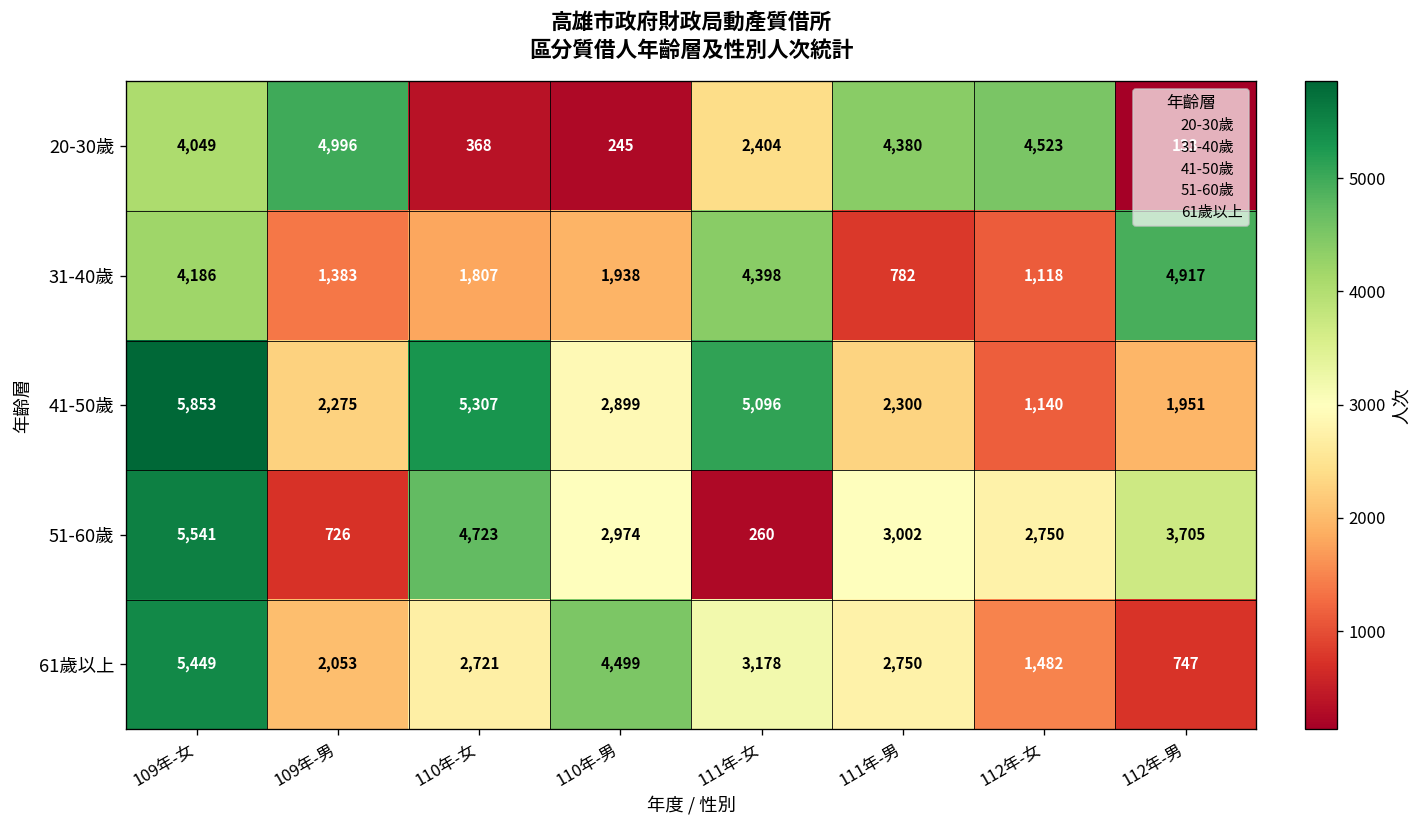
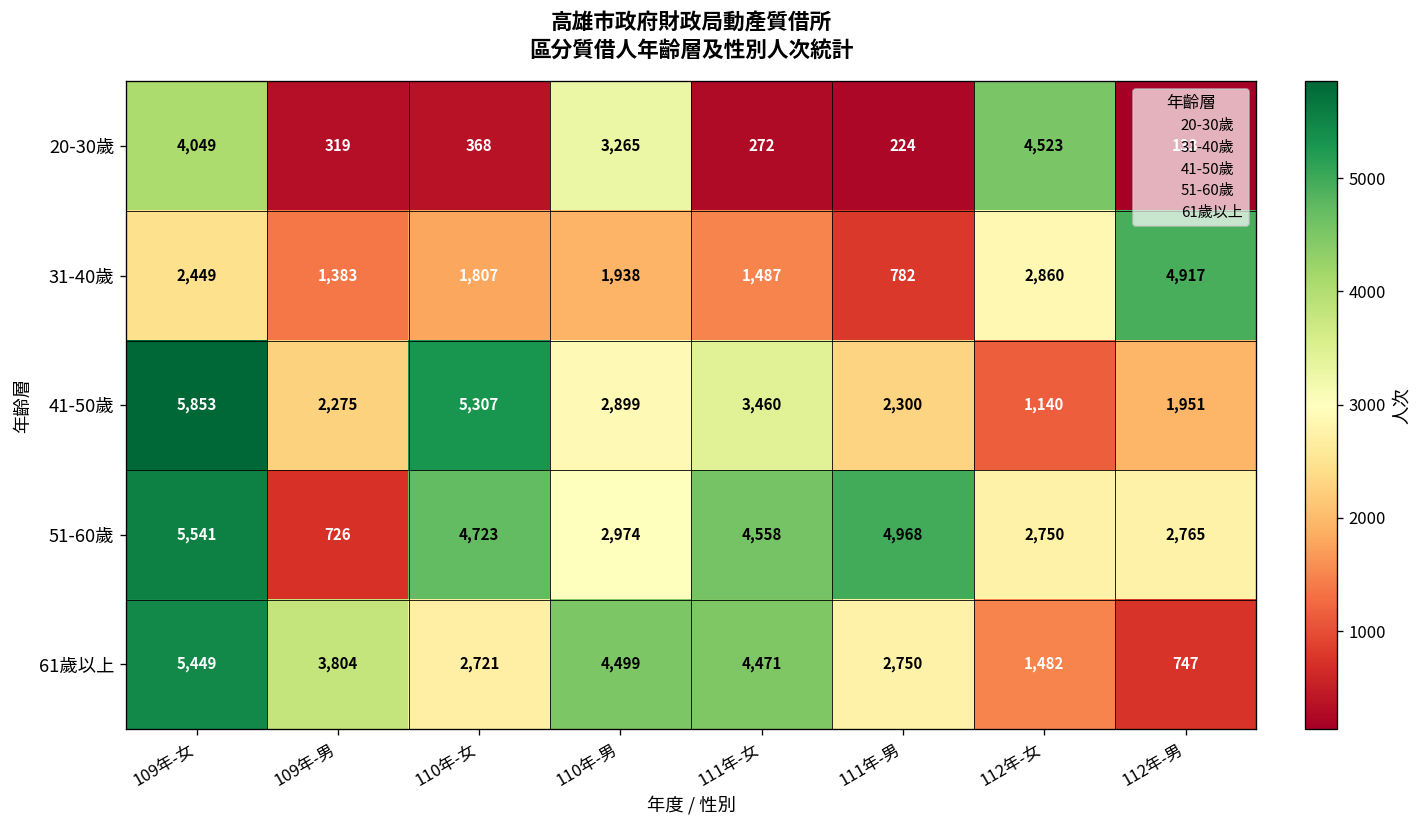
  {
    "20-30歲": {
      "109年-女": "4,049",
-     "109年-男": "4,996",
+     "109年-男": "319",
      "110年-女": "368",
-     "110年-男": "245",
-     "111年-女": "2,404",
-     "111年-男": "4,380",
+     "110年-男": "3,265",
+     "111年-女": "272",
+     "111年-男": "224",
      "112年-女": "4,523"
    },
    "31-40歲": {
-     "109年-女": "4,186",
+     "109年-女": "2,449",
      "109年-男": "1,383",
      "110年-女": "1,807",
      "110年-男": "1,938",
-     "111年-女": "4,398",
+     "111年-女": "1,487",
      "111年-男": "782",
-     "112年-女": "1,118",
+     "112年-女": "2,860",
      "112年-男": "4,917"
    },
    "41-50歲": {
      "109年-女": "5,853",
      "109年-男": "2,275",
      "110年-女": "5,307",
      "110年-男": "2,899",
-     "111年-女": "5,096",
+     "111年-女": "3,460",
      "111年-男": "2,300",
      "112年-女": "1,140",
      "112年-男": "1,951"
    },
    "51-60歲": {
      "109年-女": "5,541",
      "109年-男": "726",
      "110年-女": "4,723",
      "110年-男": "2,974",
-     "111年-女": "260",
-     "111年-男": "3,002",
+     "111年-女": "4,558",
+     "111年-男": "4,968",
      "112年-女": "2,750",
-     "112年-男": "3,705"
+     "112年-男": "2,765"
    },
    "61歲以上": {
      "109年-女": "5,449",
-     "109年-男": "2,053",
+     "109年-男": "3,804",
      "110年-女": "2,721",
      "110年-男": "4,499",
-     "111年-女": "3,178",
+     "111年-女": "4,471",
      "111年-男": "2,750",
      "112年-女": "1,482",
      "112年-男": "747"
    }
  }
